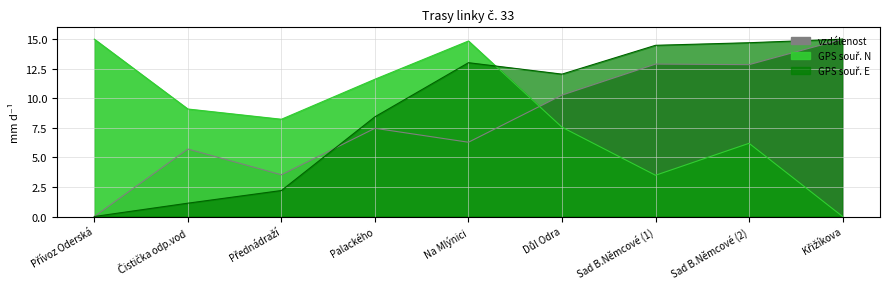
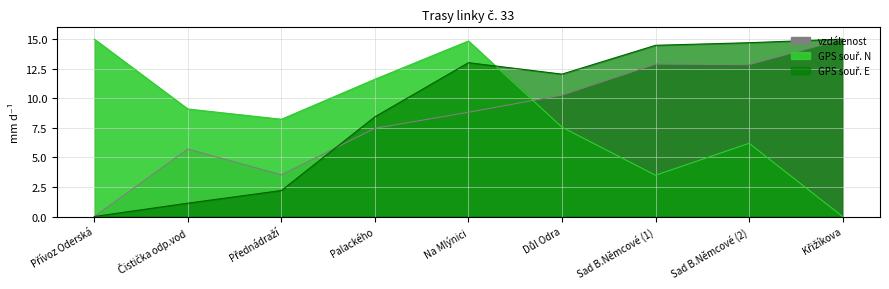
  {
    "vzdálenost": {
      "Čistička odp.vod": 5.7,
      "Přednádraží": 3.5,
      "Palackého": 7.5,
-     "Na Mlýnici": 6.3,
+     "Na Mlýnici": 8.8,
      "Důl Odra": 10.3,
      "Sad B.Němcové (1)": 12.9,
      "Sad B.Němcové (2)": 12.8
    },
    "GPS souř. N": {
      "Přívoz Oderská": 15.0,
      "Čistička odp.vod": 9.1,
      "Přednádraží": 8.2,
      "Palackého": 11.6,
      "Na Mlýnici": 14.8,
      "Důl Odra": 7.6,
      "Sad B.Němcové (1)": 3.5,
      "Sad B.Němcové (2)": 6.2,
      "Křižíkova": 0.0
    },
    "GPS souř. E": {
      "Čistička odp.vod": 1.1,
      "Přednádraží": 2.2,
      "Palackého": 8.4,
      "Na Mlýnici": 13.0,
      "Důl Odra": 12.0,
      "Sad B.Němcové (1)": 14.5,
      "Sad B.Němcové (2)": 14.7
    }
  }
